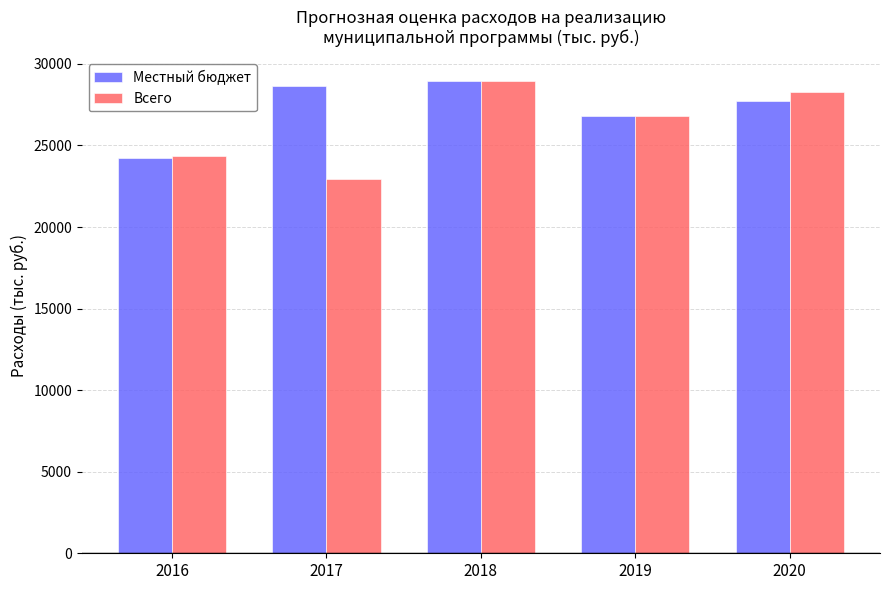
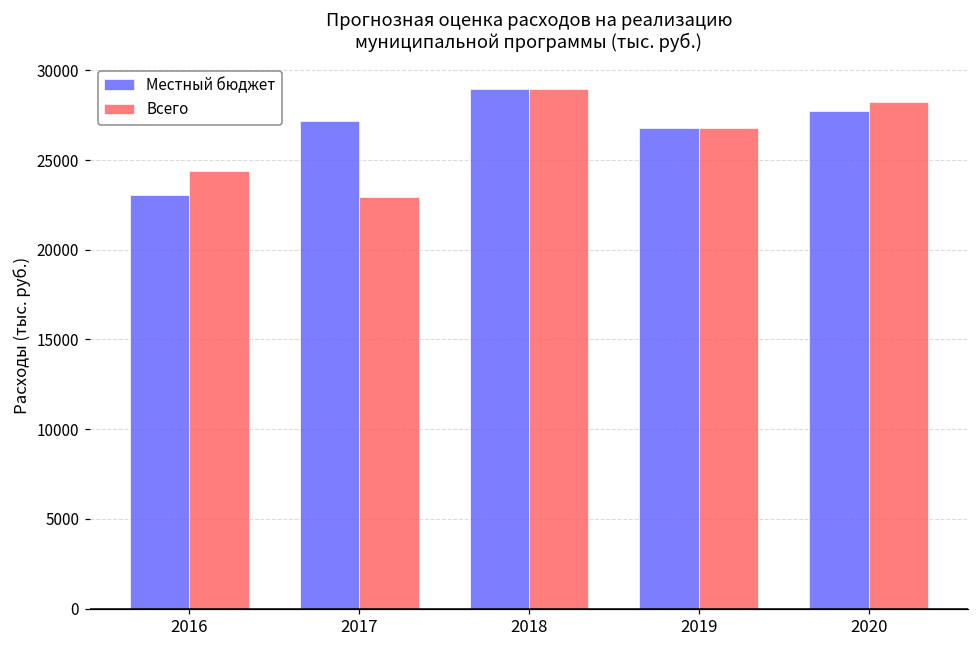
  {
    "Местный бюджет": {
-     "2016": 24200,
-     "2017": 28700,
+     "2016": 23000,
+     "2017": 27200,
      "2018": 29000,
      "2019": 26800,
      "2020": 27700
    },
    "Всего": {
      "2016": 24400,
      "2017": 22900,
      "2018": 29000,
      "2019": 26800,
      "2020": 28300
    }
  }
